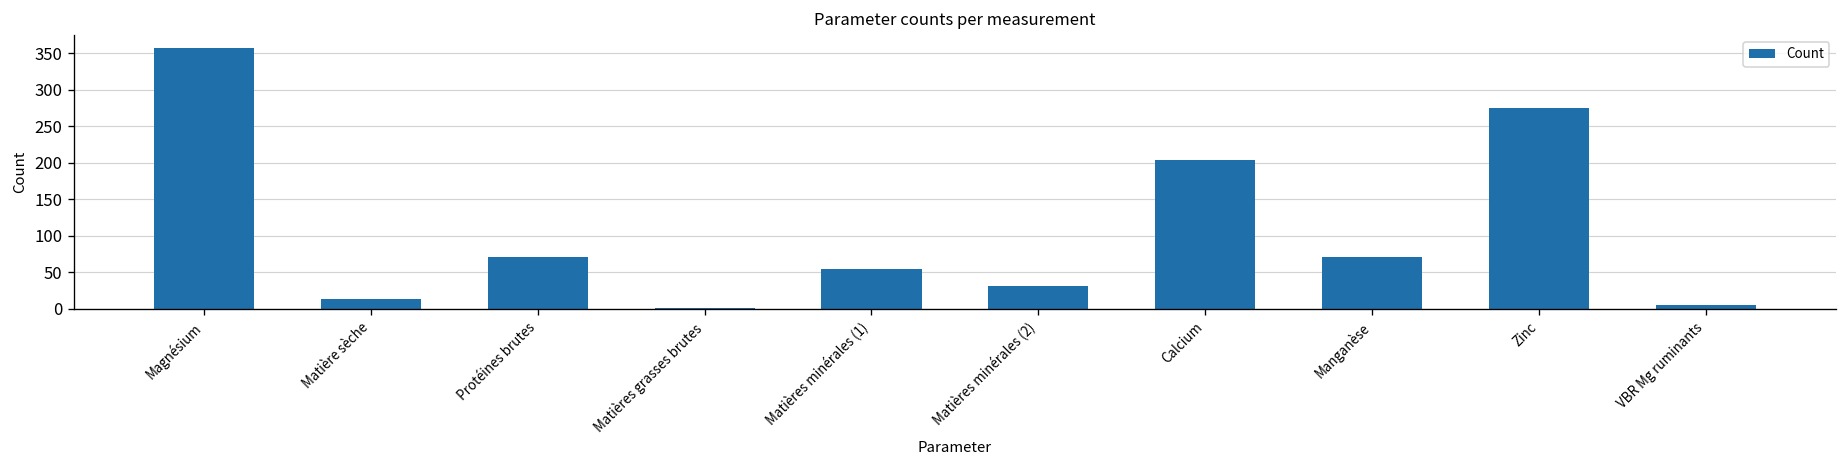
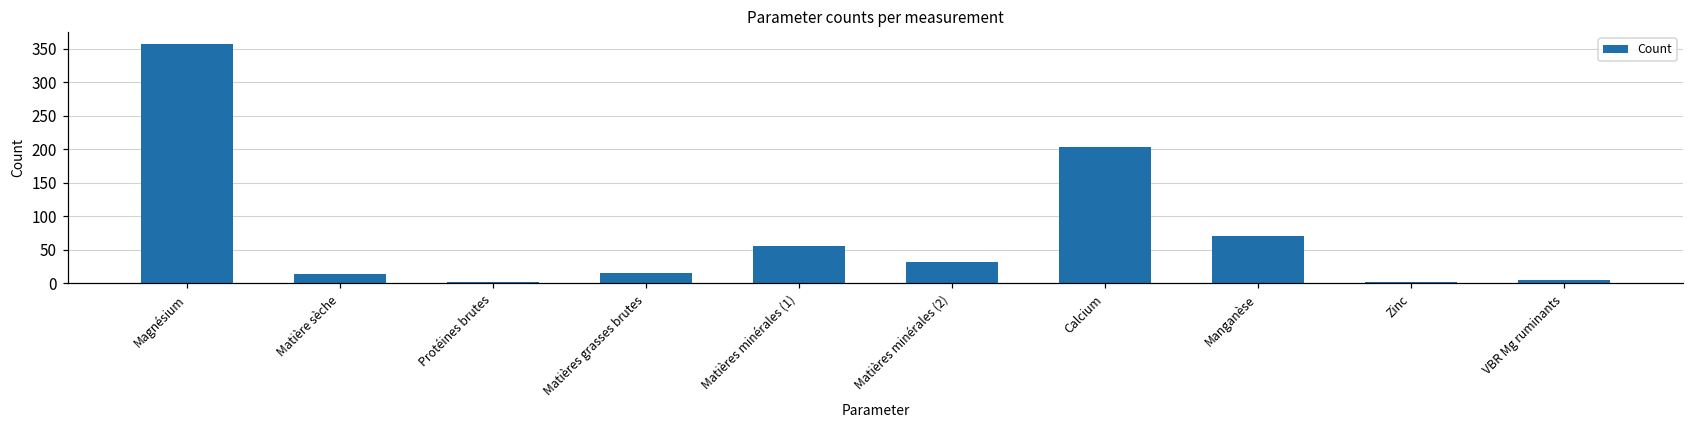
  {
    "Magnésium": 360,
    "Matière sèche": 10,
-   "Protéines brutes": 70,
-   "Matières grasses brutes": 0,
+   "Protéines brutes": 0,
+   "Matières grasses brutes": 20,
    "Matières minérales (1)": 60,
    "Matières minérales (2)": 30,
    "Calcium": 200,
    "Manganèse": 70,
-   "Zinc": 280,
+   "Zinc": 0,
    "VBR Mg ruminants": 10
  }
